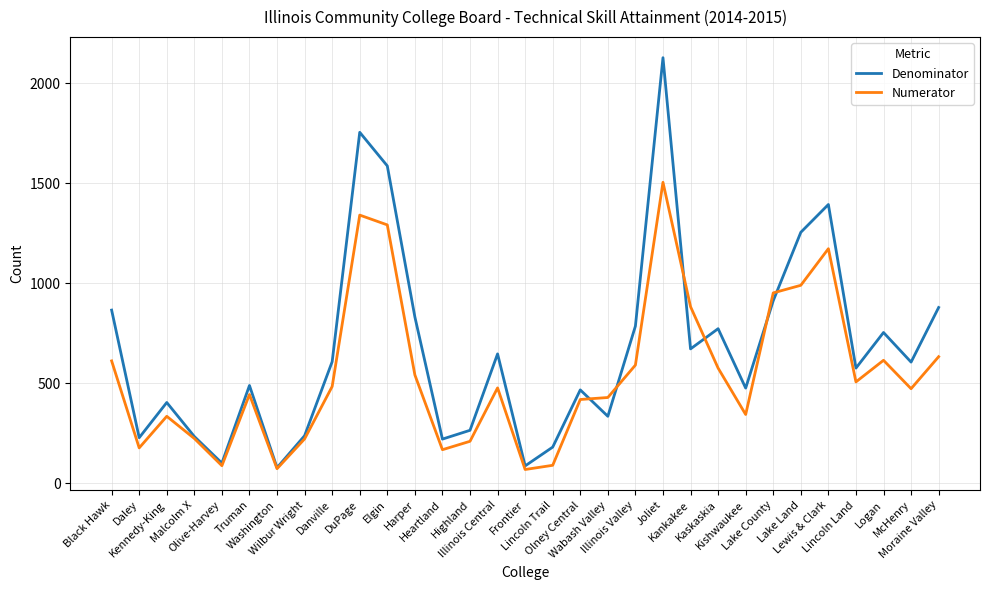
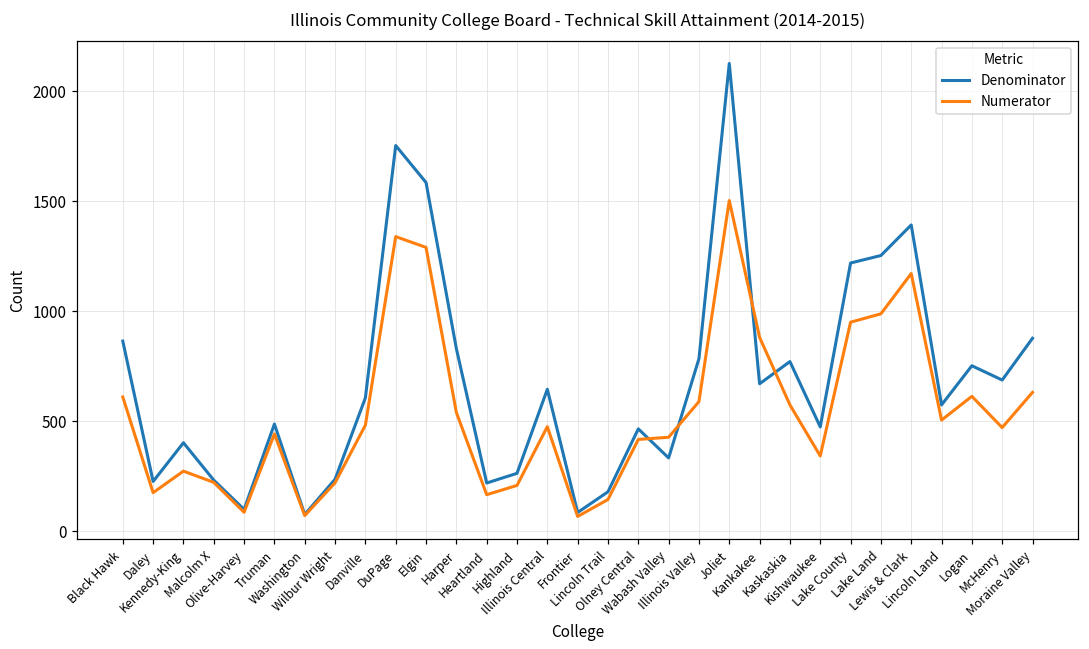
  {
    "Denominator": {
      "Black Hawk": 870,
      "Daley": 230,
      "Kennedy-King": 400,
      "Olive-Harvey": 100,
      "Truman": 490,
      "Wilbur Wright": 240,
      "Danville": 610,
      "DuPage": 1750,
      "Elgin": 1590,
      "Harper": 830,
      "Heartland": 220,
      "Highland": 260,
      "Illinois Central": 650,
      "Frontier": 90,
      "Lincoln Trail": 180,
      "Olney Central": 470,
      "Wabash Valley": 330,
      "Illinois Valley": 790,
      "Joliet": 2130,
      "Kankakee": 670,
      "Kaskaskia": 770,
      "Kishwaukee": 480,
-     "Lake County": 910,
+     "Lake County": 1220,
      "Lake Land": 1250,
      "Lewis & Clark": 1390,
      "Lincoln Land": 580,
      "Logan": 750,
-     "McHenry": 610,
+     "McHenry": 690,
      "Moraine Valley": 880
    },
    "Numerator": {
      "Black Hawk": 610,
      "Daley": 180,
-     "Kennedy-King": 330,
+     "Kennedy-King": 270,
      "Olive-Harvey": 90,
      "Truman": 440,
      "Wilbur Wright": 220,
      "Danville": 480,
      "DuPage": 1340,
      "Elgin": 1290,
      "Harper": 540,
      "Heartland": 170,
      "Highland": 210,
      "Illinois Central": 480,
      "Frontier": 70,
-     "Lincoln Trail": 90,
+     "Lincoln Trail": 150,
      "Olney Central": 420,
      "Wabash Valley": 430,
      "Illinois Valley": 590,
      "Joliet": 1500,
      "Kankakee": 880,
      "Kaskaskia": 580,
      "Kishwaukee": 340,
      "Lake County": 950,
      "Lake Land": 990,
      "Lewis & Clark": 1170,
      "Lincoln Land": 510,
      "Logan": 610,
      "McHenry": 470,
      "Moraine Valley": 630
    }
  }
